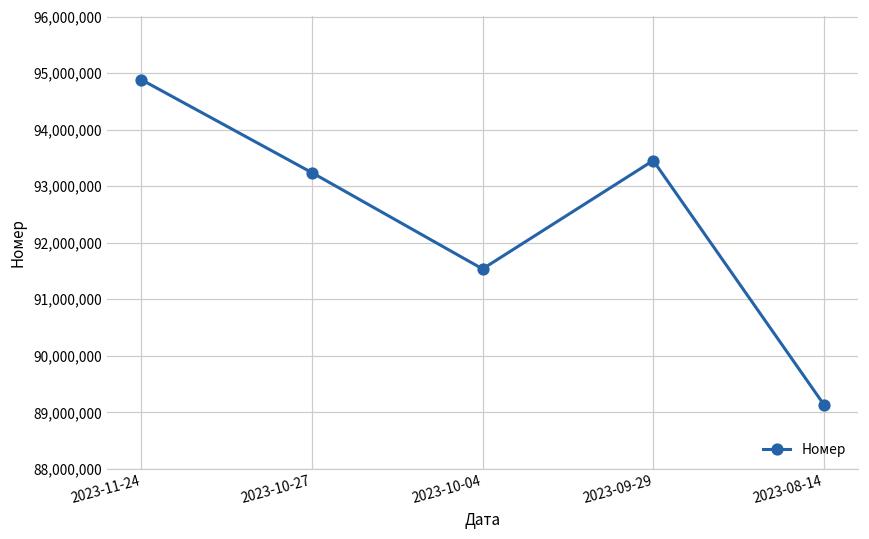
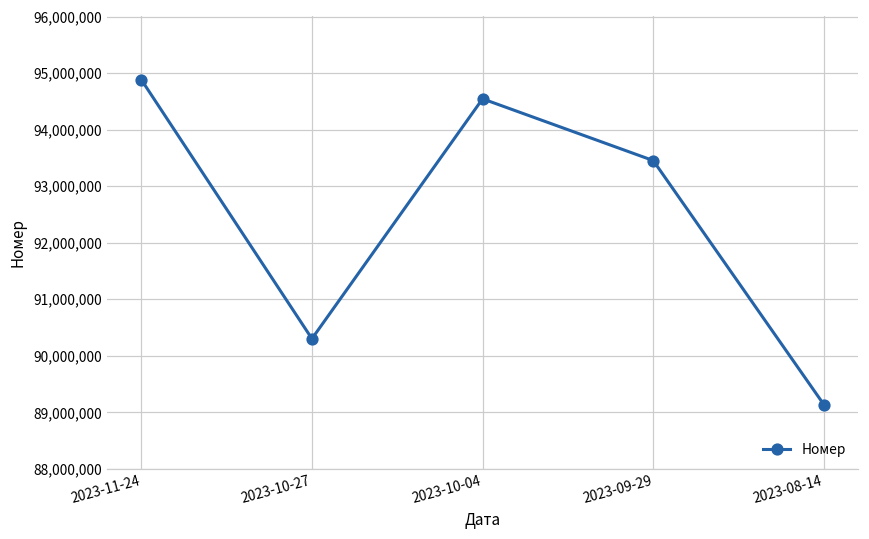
  {
    "2023-11-24": "94,900,000",
-   "2023-10-27": "93,200,000",
-   "2023-10-04": "91,500,000",
+   "2023-10-27": "90,300,000",
+   "2023-10-04": "94,500,000",
    "2023-09-29": "93,500,000",
    "2023-08-14": "89,100,000"
  }
